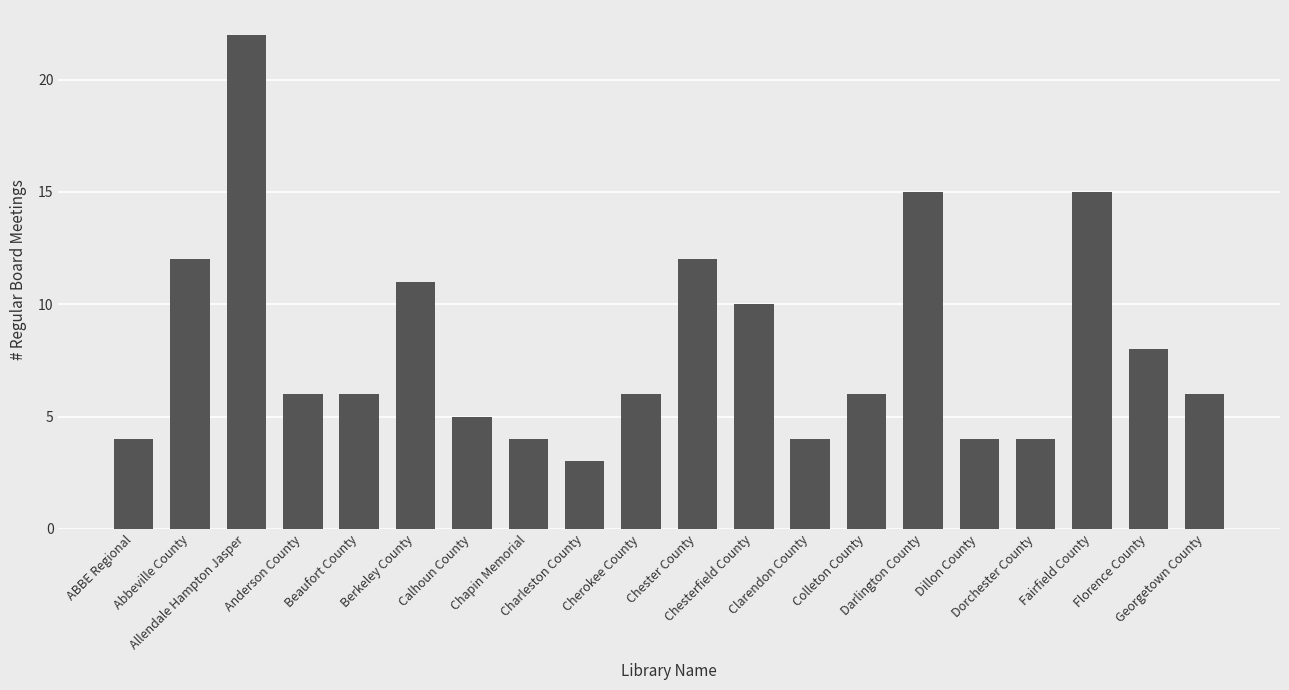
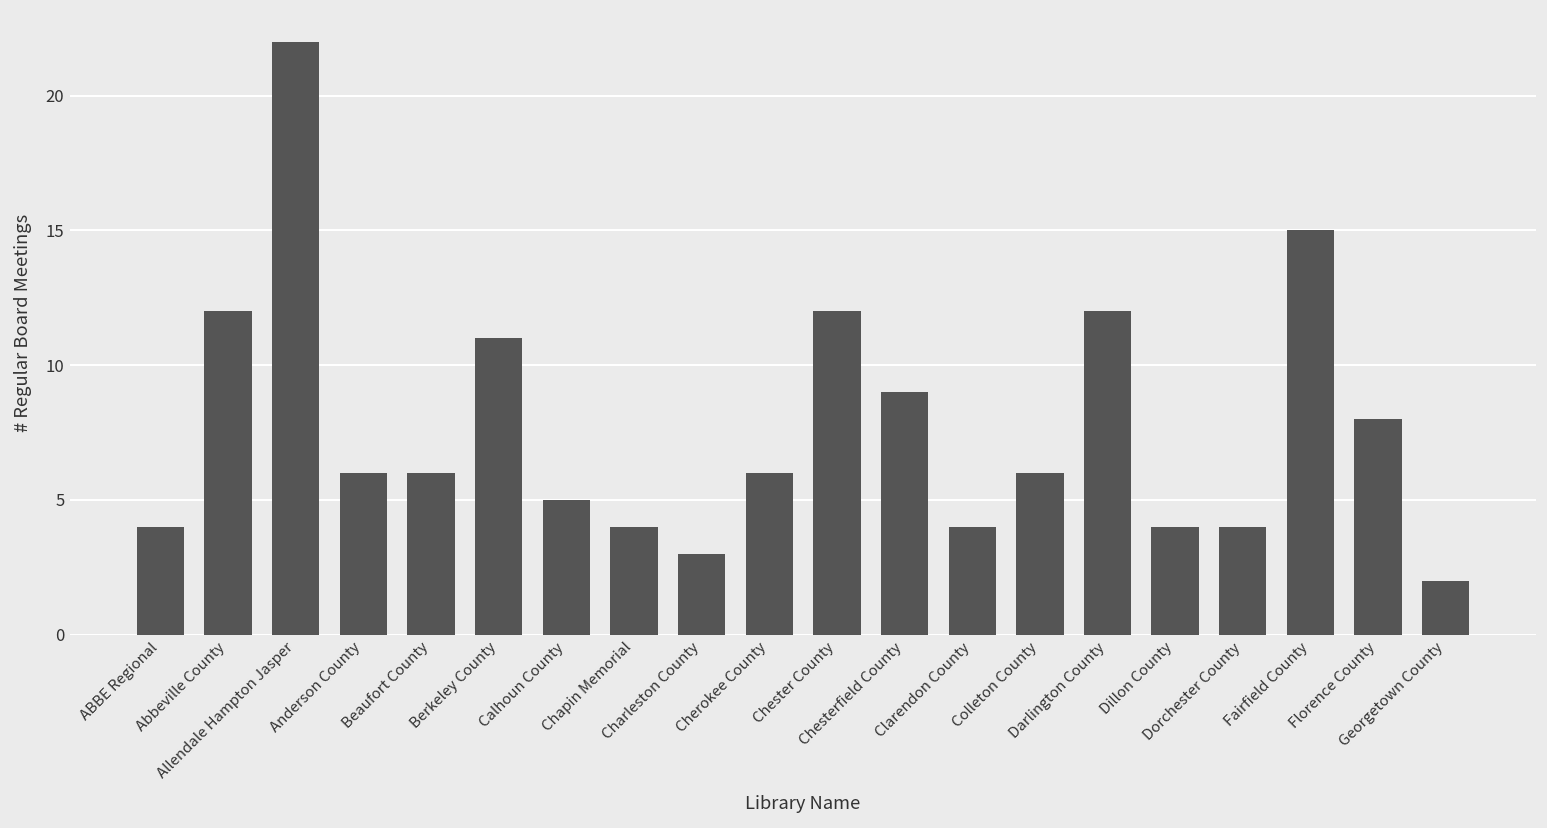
  {
    "ABBE Regional": 4,
    "Abbeville County": 12,
    "Allendale Hampton Jasper": 22,
    "Anderson County": 6,
    "Beaufort County": 6,
    "Berkeley County": 11,
    "Calhoun County": 5,
    "Chapin Memorial": 4,
    "Charleston County": 3,
    "Cherokee County": 6,
    "Chester County": 12,
-   "Chesterfield County": 10,
+   "Chesterfield County": 9,
    "Clarendon County": 4,
    "Colleton County": 6,
-   "Darlington County": 15,
+   "Darlington County": 12,
    "Dillon County": 4,
    "Dorchester County": 4,
    "Fairfield County": 15,
    "Florence County": 8,
-   "Georgetown County": 6
+   "Georgetown County": 2
  }
